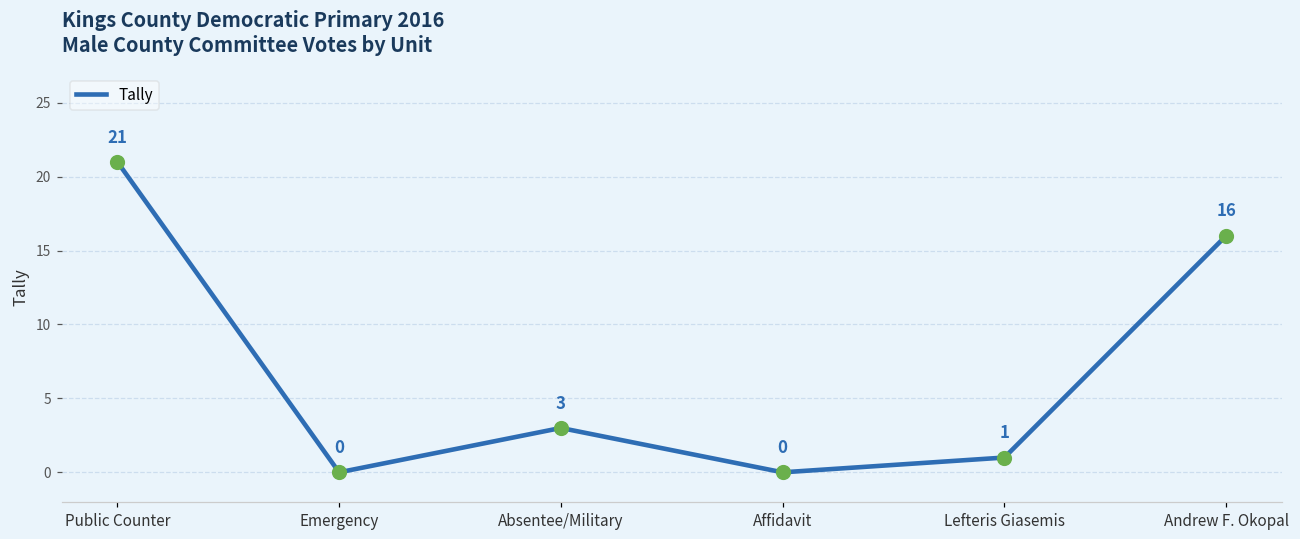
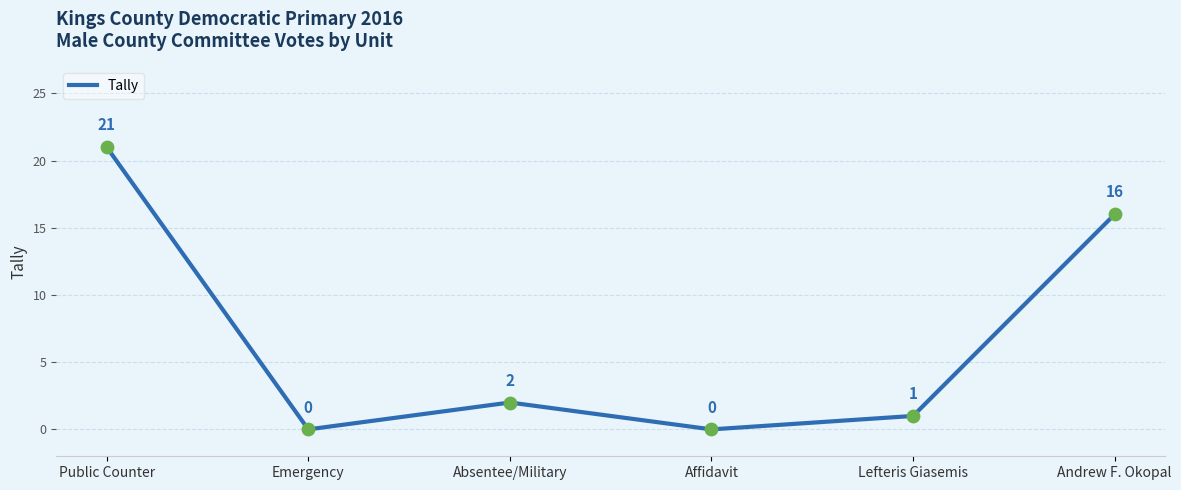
  {
    "Public Counter": 21,
    "Emergency": 0,
-   "Absentee/Military": 3,
+   "Absentee/Military": 2,
    "Affidavit": 0,
    "Lefteris Giasemis": 1,
    "Andrew F. Okopal": 16
  }
